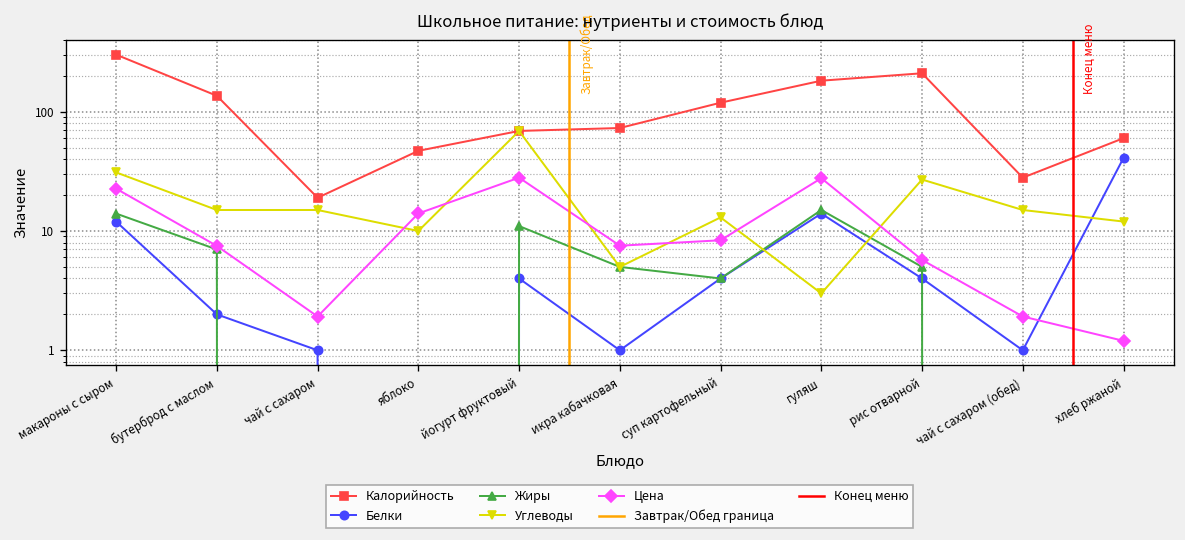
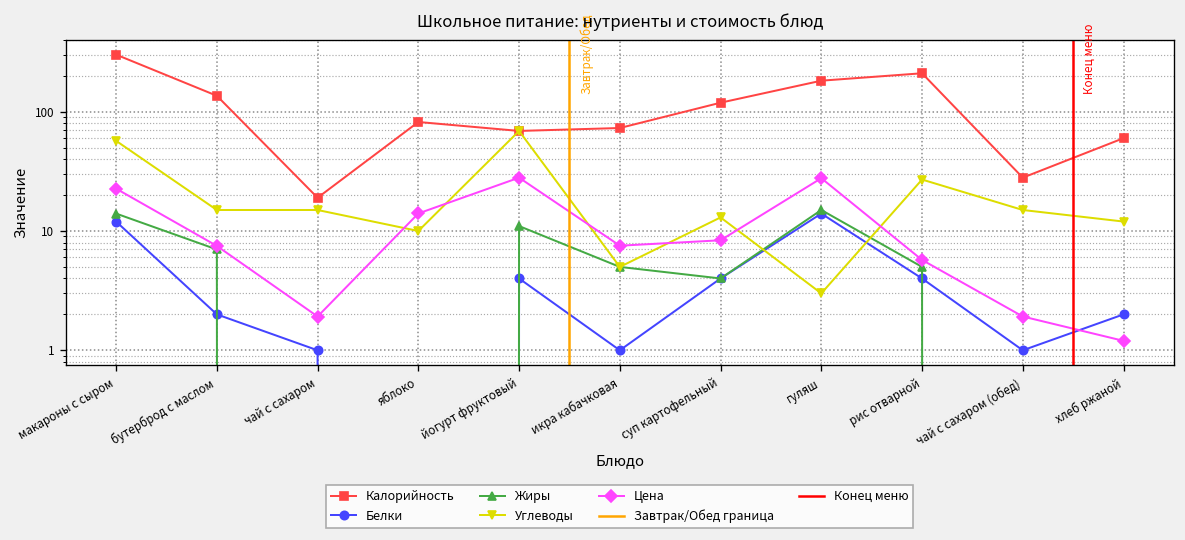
  {
    "Калорийность": {
      "макароны с сыром": 300,
      "бутерброд с маслом": 140,
      "чай с сахаром": 19,
-     "яблоко": 50,
+     "яблоко": 80,
      "икра кабачковая": 70,
      "суп картофельный": 120,
      "гуляш": 180,
      "рис отварной": 210,
      "чай с сахаром (обед)": 28,
      "хлеб ржаной": 60
    },
    "Белки": {
      "макароны с сыром": 12,
      "бутерброд с маслом": 2,
      "чай с сахаром": 1,
      "йогурт фруктовый": 4,
      "икра кабачковая": 1,
      "гуляш": 14,
      "рис отварной": 4,
      "чай с сахаром (обед)": 1,
-     "хлеб ржаной": 41
+     "хлеб ржаной": 2
    },
    "Жиры": {
      "макароны с сыром": 14,
      "бутерброд с маслом": 7,
      "йогурт фруктовый": 11,
      "гуляш": 15,
      "рис отварной": 5
    },
    "Углеводы": {
-     "макароны с сыром": 31,
+     "макароны с сыром": 60,
      "бутерброд с маслом": 15,
      "чай с сахаром": 15,
      "яблоко": 10,
      "суп картофельный": 13,
      "гуляш": 3,
      "рис отварной": 27,
      "чай с сахаром (обед)": 15,
      "хлеб ржаной": 12
    },
    "Цена": {
      "макароны с сыром": 23,
      "бутерброд с маслом": 8,
      "чай с сахаром": 2,
      "яблоко": 14,
      "йогурт фруктовый": 28,
      "икра кабачковая": 8,
      "суп картофельный": 8,
      "гуляш": 28,
      "рис отварной": 6,
      "чай с сахаром (обед)": 2,
      "хлеб ржаной": 1.2
    }
  }
